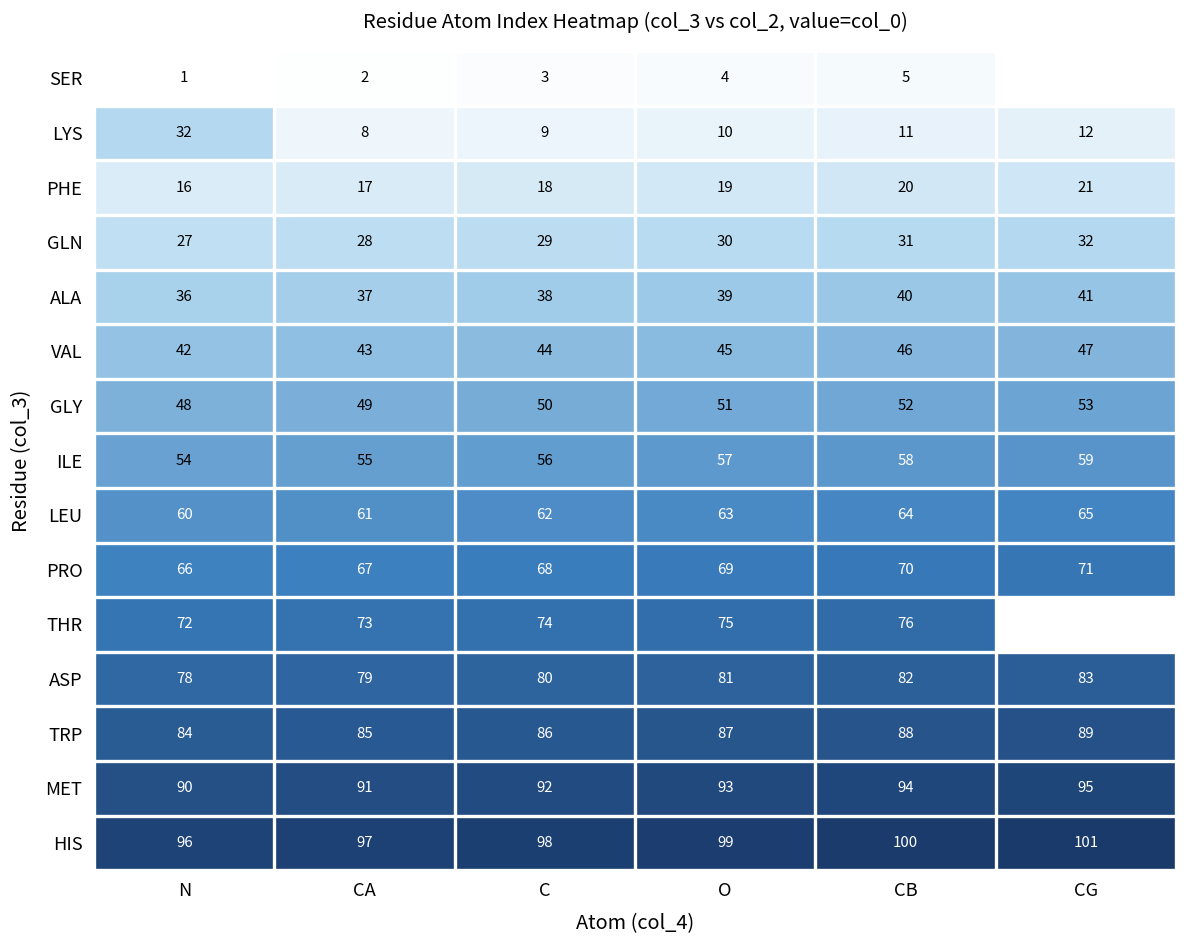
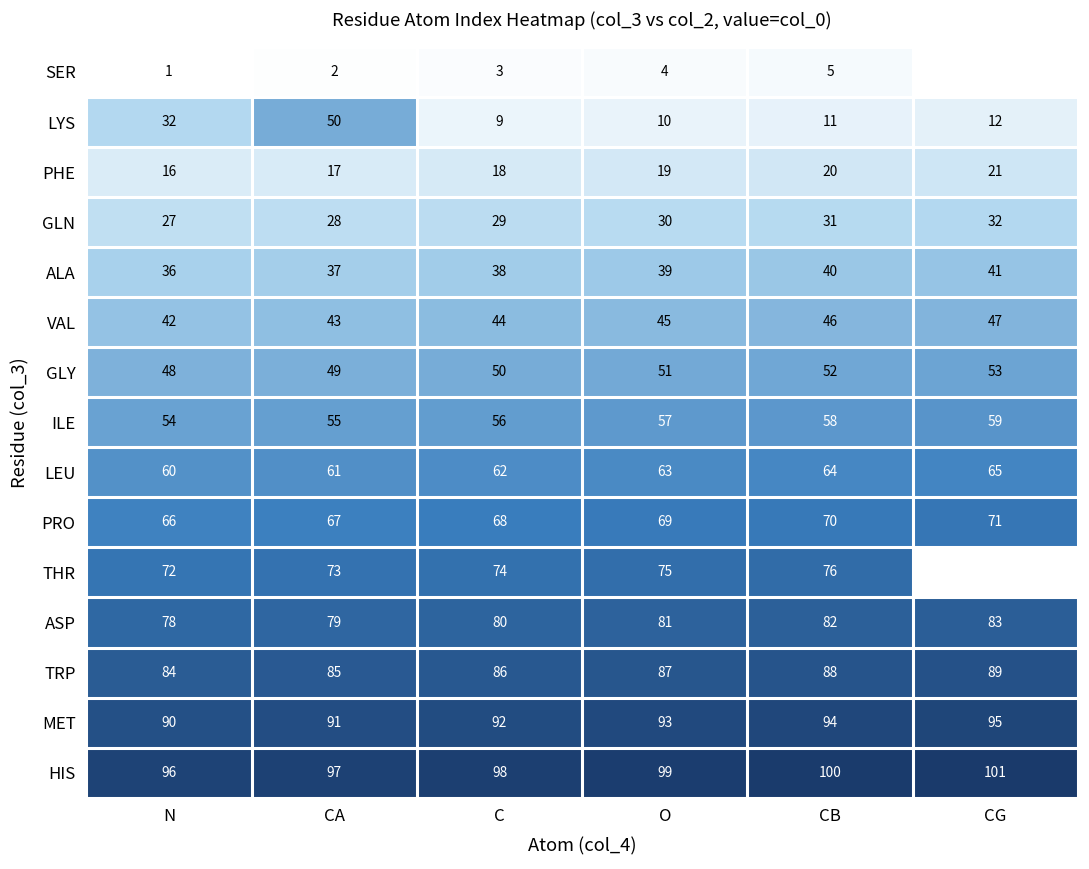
  {
    "SER": {
      "N": 1,
      "CA": 2,
      "C": 3,
      "O": 4,
      "CB": 5
    },
    "LYS": {
      "N": 32,
-     "CA": 8,
+     "CA": 50,
      "C": 9,
      "O": 10,
      "CB": 11,
      "CG": 12
    },
    "PHE": {
      "N": 16,
      "CA": 17,
      "C": 18,
      "O": 19,
      "CB": 20,
      "CG": 21
    },
    "GLN": {
      "N": 27,
      "CA": 28,
      "C": 29,
      "O": 30,
      "CB": 31,
      "CG": 32
    },
    "ALA": {
      "N": 36,
      "CA": 37,
      "C": 38,
      "O": 39,
      "CB": 40,
      "CG": 41
    },
    "VAL": {
      "N": 42,
      "CA": 43,
      "C": 44,
      "O": 45,
      "CB": 46,
      "CG": 47
    },
    "GLY": {
      "N": 48,
      "CA": 49,
      "C": 50,
      "O": 51,
      "CB": 52,
      "CG": 53
    },
    "ILE": {
      "N": 54,
      "CA": 55,
      "C": 56,
      "O": 57,
      "CB": 58,
      "CG": 59
    },
    "LEU": {
      "N": 60,
      "CA": 61,
      "C": 62,
      "O": 63,
      "CB": 64,
      "CG": 65
    },
    "PRO": {
      "N": 66,
      "CA": 67,
      "C": 68,
      "O": 69,
      "CB": 70,
      "CG": 71
    },
    "THR": {
      "N": 72,
      "CA": 73,
      "C": 74,
      "O": 75,
      "CB": 76
    },
    "ASP": {
      "N": 78,
      "CA": 79,
      "C": 80,
      "O": 81,
      "CB": 82,
      "CG": 83
    },
    "TRP": {
      "N": 84,
      "CA": 85,
      "C": 86,
      "O": 87,
      "CB": 88,
      "CG": 89
    },
    "MET": {
      "N": 90,
      "CA": 91,
      "C": 92,
      "O": 93,
      "CB": 94,
      "CG": 95
    },
    "HIS": {
      "N": 96,
      "CA": 97,
      "C": 98,
      "O": 99,
      "CB": 100,
      "CG": 101
    }
  }
